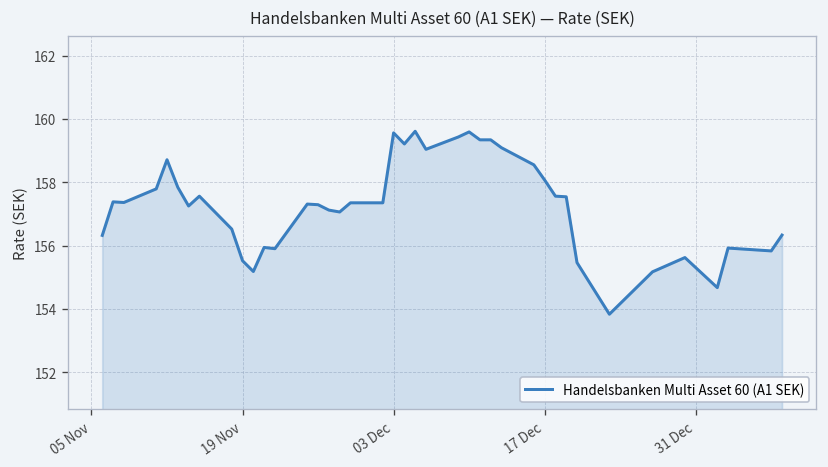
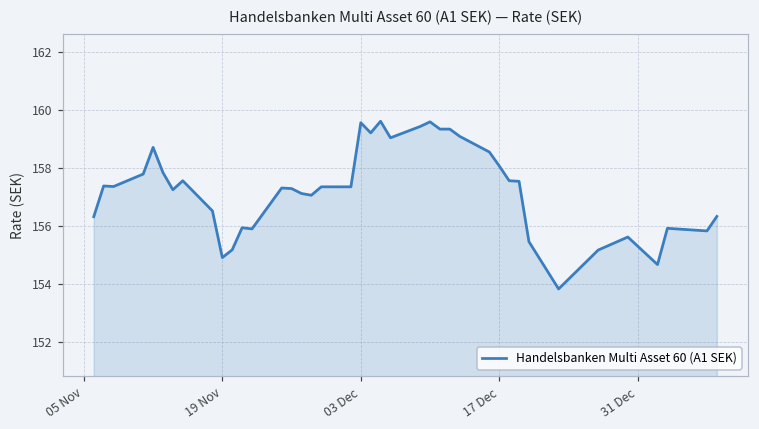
  {
-   "19 Nov": 155.5,
+   "19 Nov": 154.9,
    "03 Dec": 159.6,
    "17 Dec": 158.1
  }
